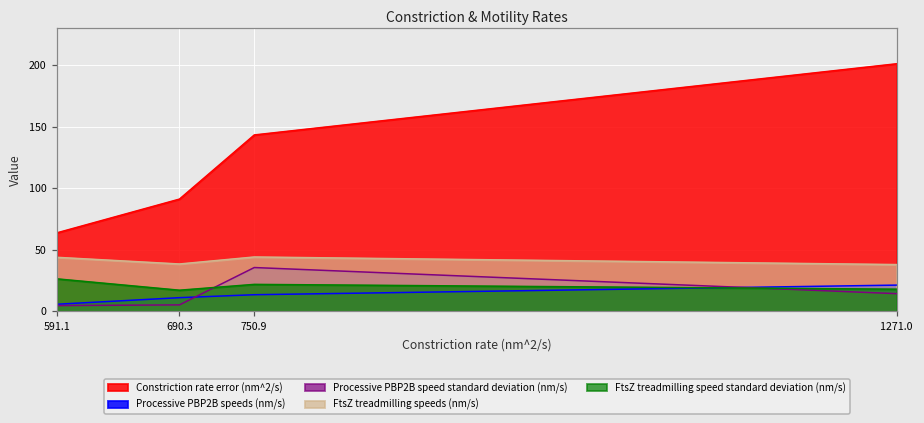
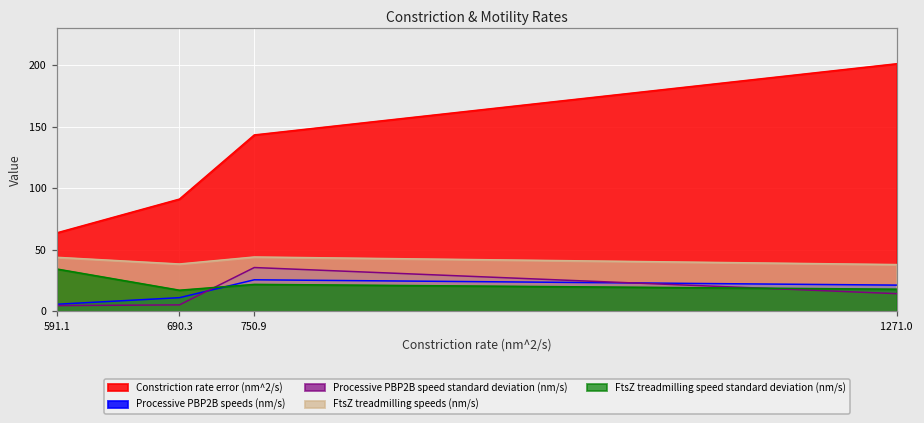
  {
    "Constriction rate error (nm^2/s)": {
      "591.1": 64,
      "690.3": 91,
      "750.9": 143,
      "1271.0": 201
    },
    "Processive PBP2B speeds (nm/s)": {
      "690.3": 11,
-     "750.9": 13,
+     "750.9": 26,
      "1271.0": 21
    },
    "Processive PBP2B speed standard deviation (nm/s)": {
      "690.3": 5,
      "750.9": 36,
      "1271.0": 14
    },
    "FtsZ treadmilling speeds (nm/s)": {
      "591.1": 44,
      "690.3": 38,
      "750.9": 44,
      "1271.0": 38
    },
    "FtsZ treadmilling speed standard deviation (nm/s)": {
-     "591.1": 26,
+     "591.1": 34,
      "690.3": 17,
      "750.9": 22,
      "1271.0": 18
    }
  }
